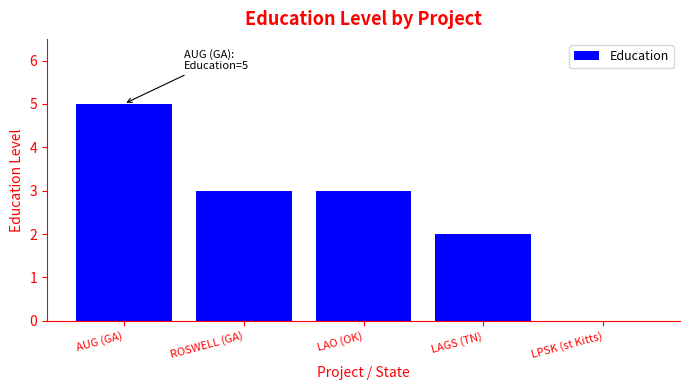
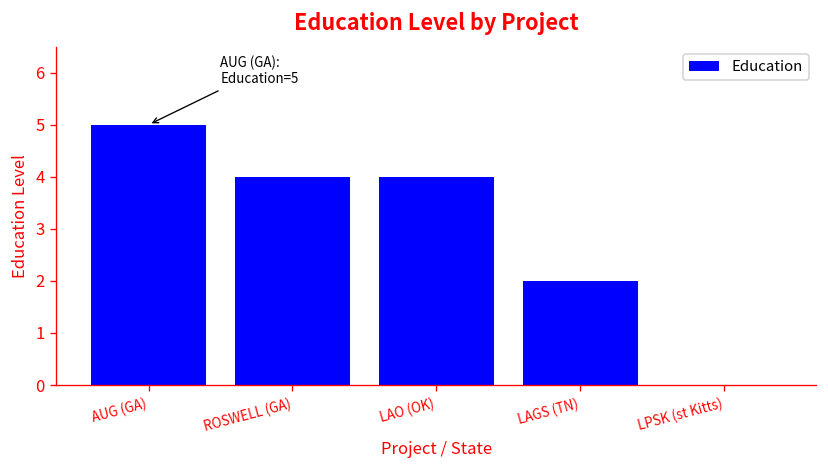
  {
-   "ROSWELL (GA)": 3,
-   "LAO (OK)": 3,
+   "ROSWELL (GA)": 4,
+   "LAO (OK)": 4,
    "LAGS (TN)": 2,
    "LPSK (st Kitts)": 0
  }
